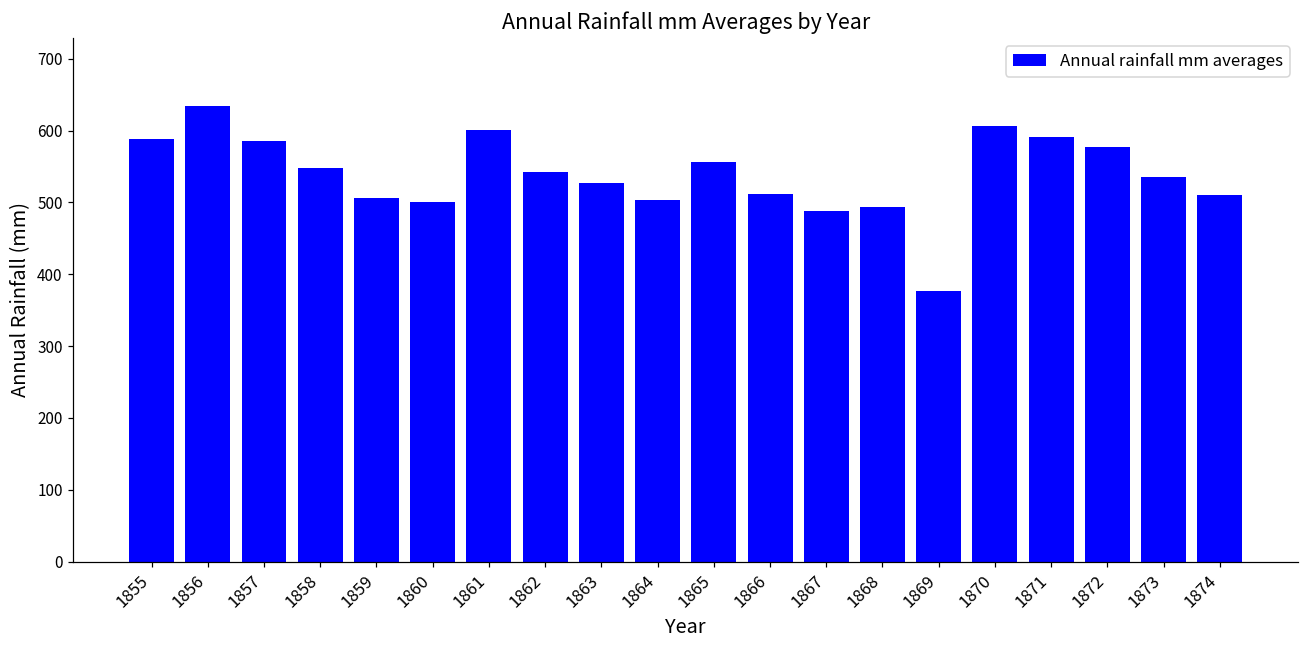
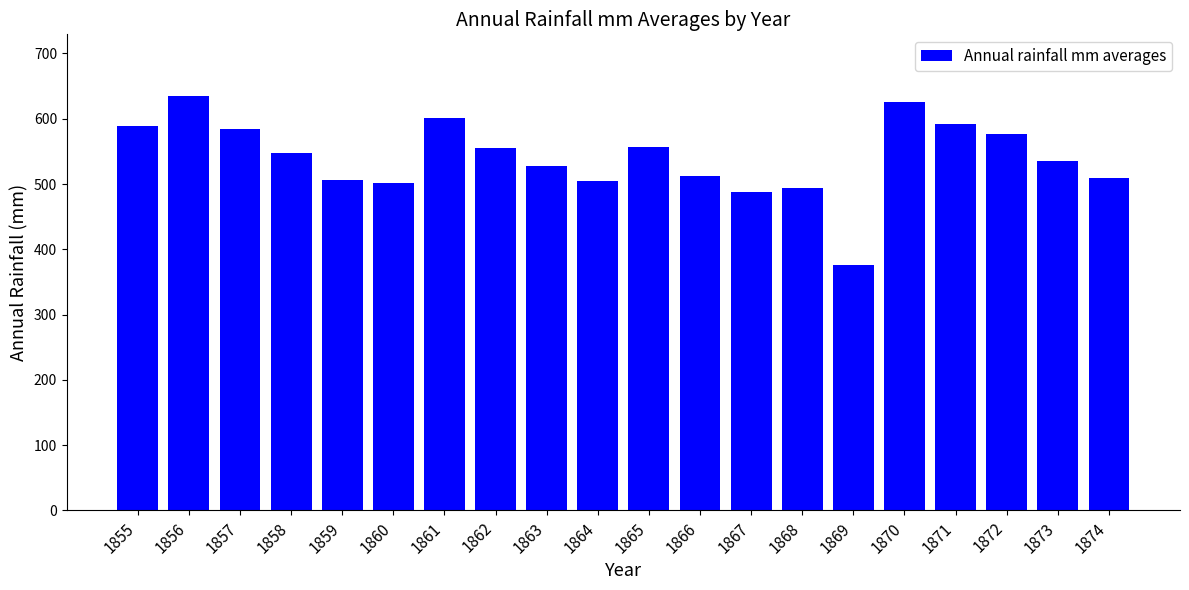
  {
    "1855": 590,
    "1856": 630,
    "1857": 580,
    "1858": 550,
    "1859": 510,
    "1860": 500,
    "1861": 600,
-   "1862": 540,
+   "1862": 560,
    "1863": 530,
    "1864": 500,
    "1865": 560,
    "1866": 510,
    "1867": 490,
    "1868": 490,
    "1869": 380,
-   "1870": 610,
+   "1870": 630,
    "1871": 590,
    "1872": 580,
    "1873": 540,
    "1874": 510
  }
